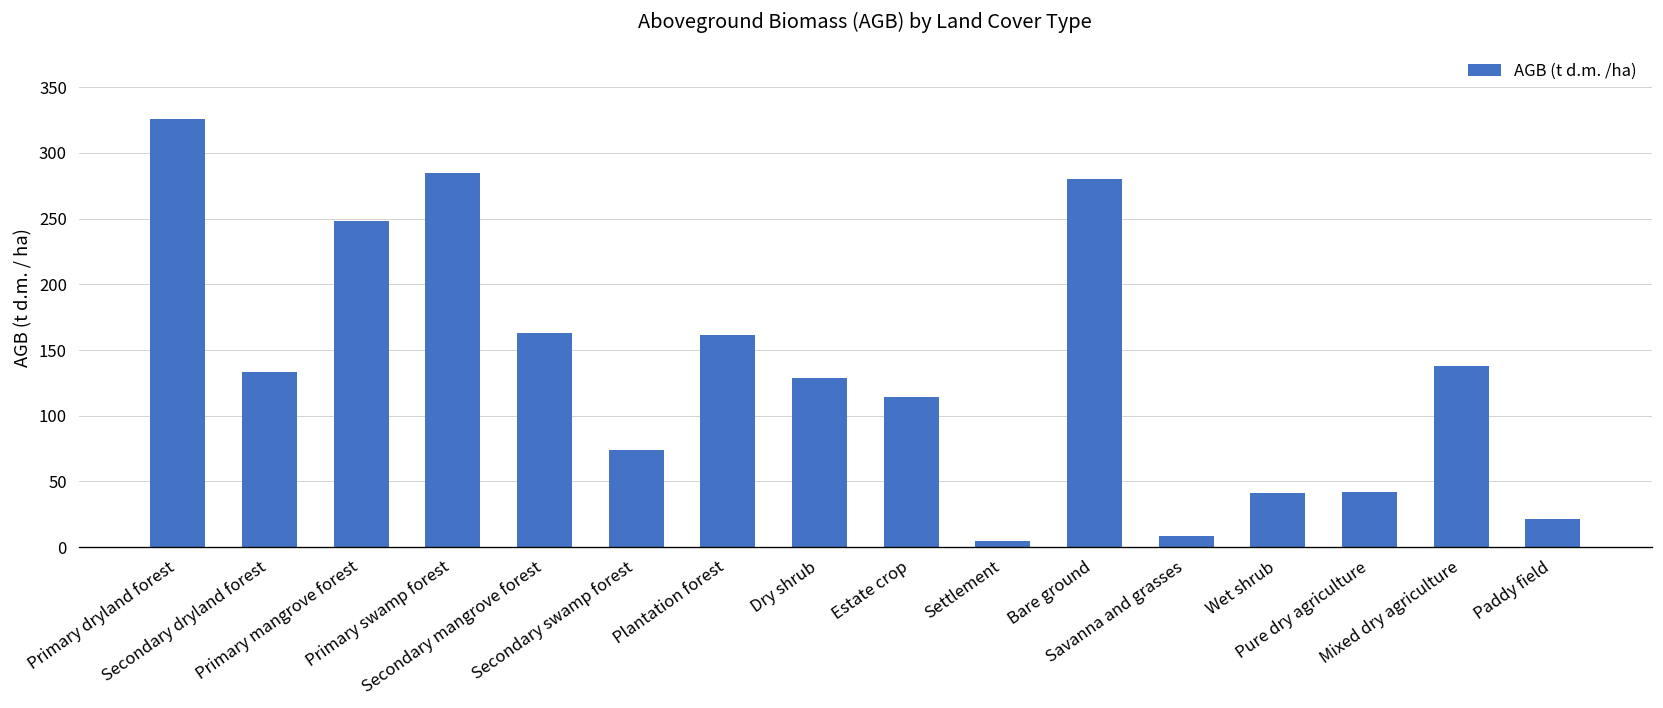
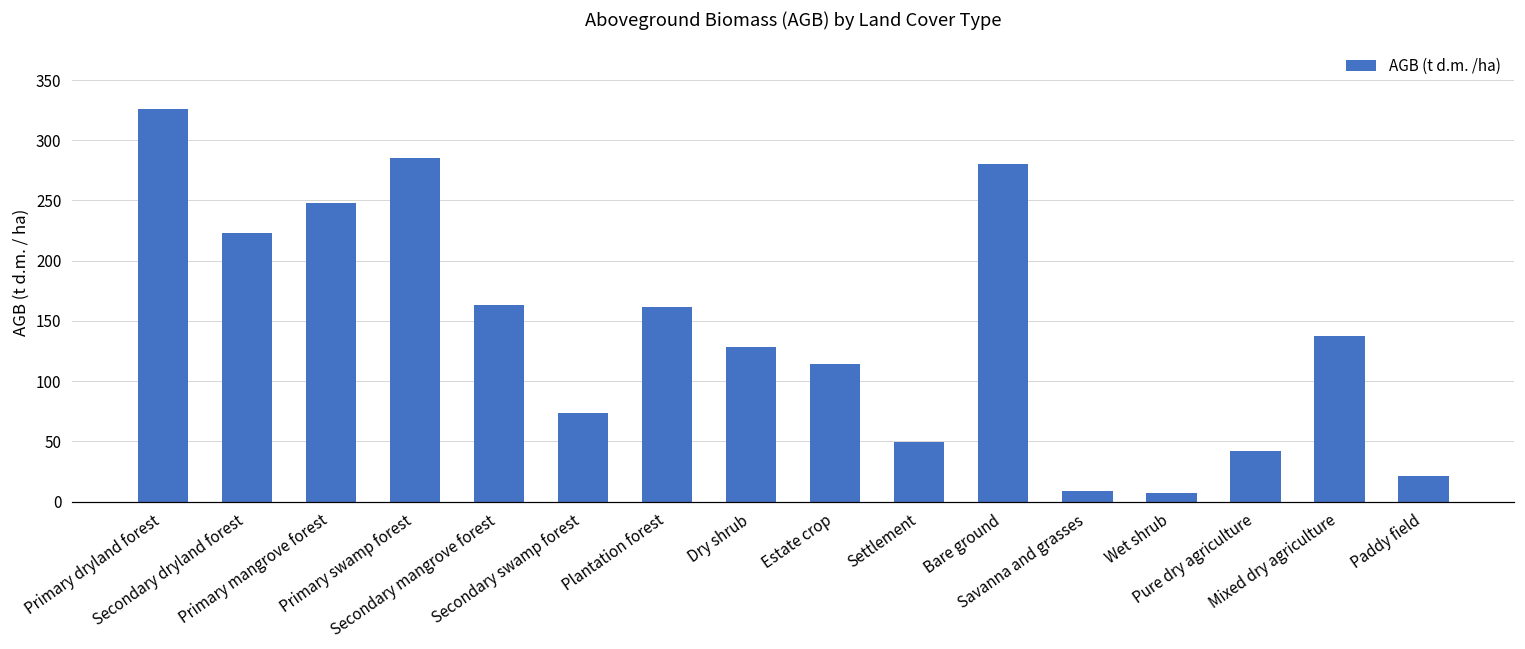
  {
    "Primary dryland forest": 326,
-   "Secondary dryland forest": 133,
+   "Secondary dryland forest": 223,
    "Primary mangrove forest": 248,
    "Primary swamp forest": 285,
    "Secondary mangrove forest": 163,
    "Secondary swamp forest": 74,
    "Plantation forest": 161,
    "Dry shrub": 128,
    "Estate crop": 114,
-   "Settlement": 5,
+   "Settlement": 50,
    "Bare ground": 280,
    "Savanna and grasses": 9,
-   "Wet shrub": 41,
+   "Wet shrub": 7,
    "Pure dry agriculture": 42,
    "Mixed dry agriculture": 138,
    "Paddy field": 21
  }
